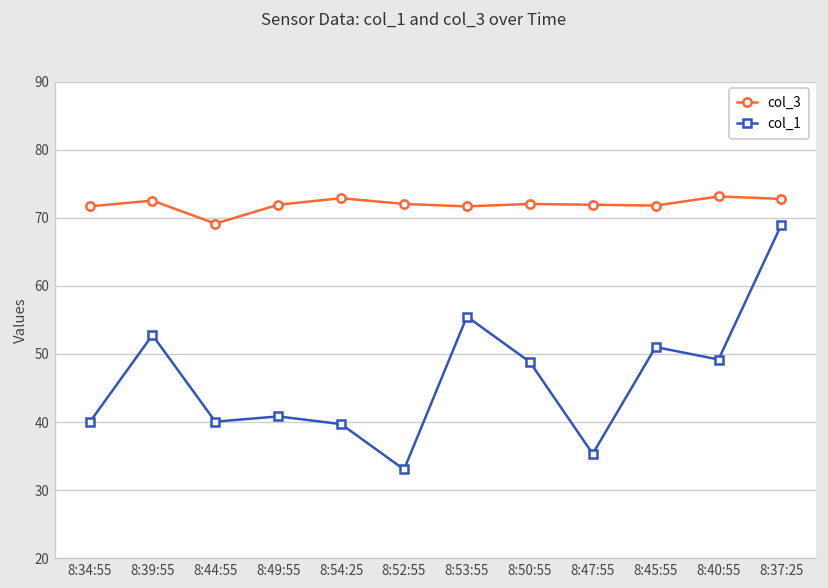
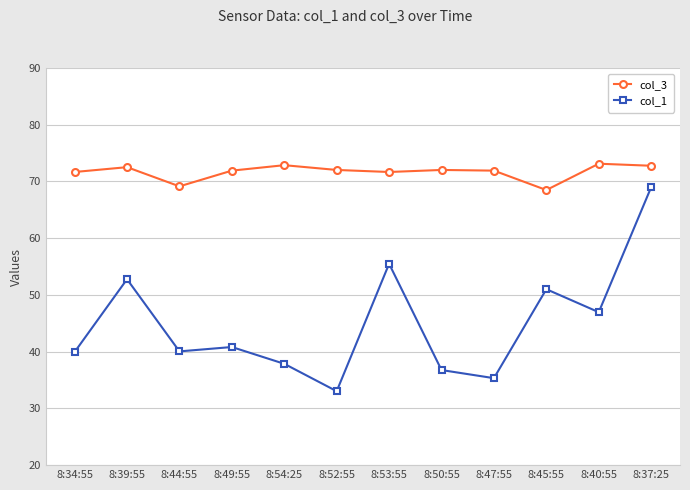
  {
    "col_3": {
      "8:34:55": 72,
      "8:39:55": 73,
      "8:44:55": 69,
      "8:49:55": 72,
      "8:54:25": 73,
      "8:52:55": 72,
      "8:53:55": 72,
      "8:50:55": 72,
      "8:47:55": 72,
-     "8:45:55": 72,
+     "8:45:55": 68,
      "8:40:55": 73,
      "8:37:25": 73
    },
    "col_1": {
      "8:34:55": 40,
      "8:39:55": 53,
      "8:44:55": 40,
      "8:49:55": 41,
-     "8:54:25": 40,
+     "8:54:25": 38,
      "8:52:55": 33,
      "8:53:55": 55,
-     "8:50:55": 49,
+     "8:50:55": 37,
      "8:47:55": 35,
      "8:45:55": 51,
-     "8:40:55": 49,
+     "8:40:55": 47,
      "8:37:25": 69
    }
  }
